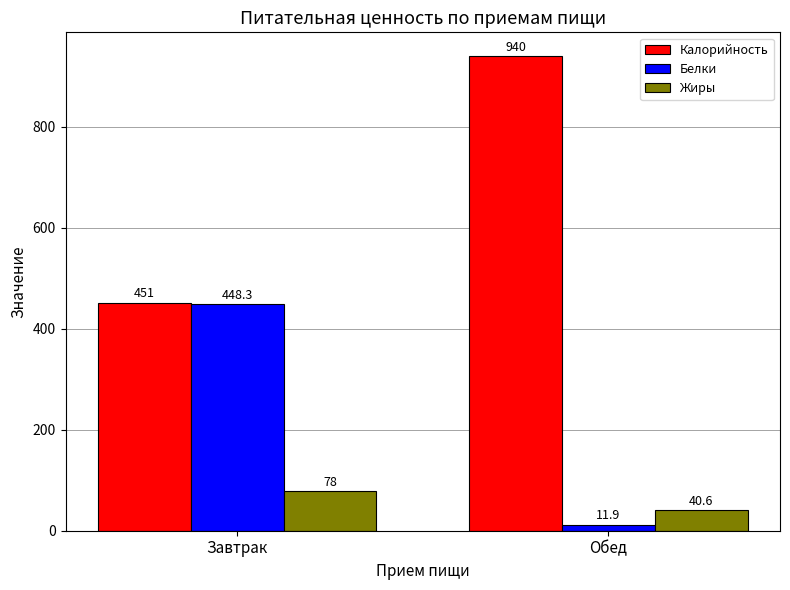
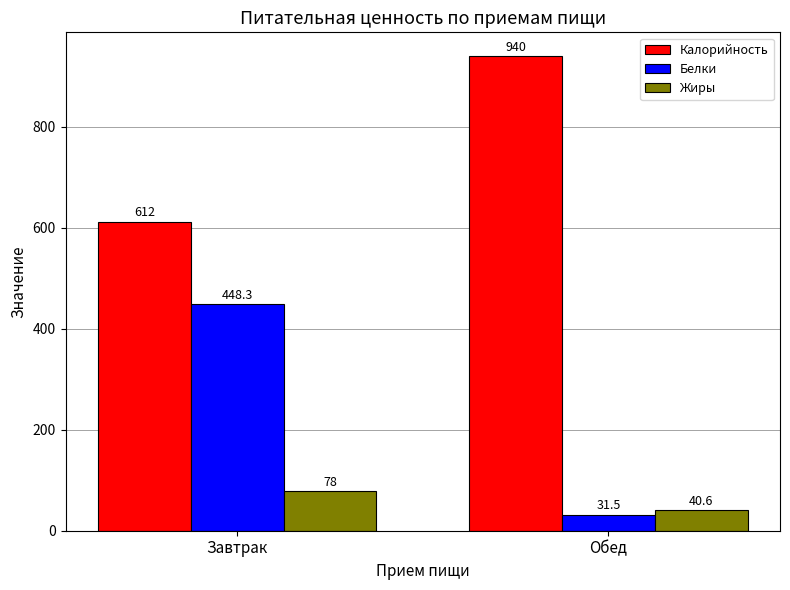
  {
    "Калорийность": {
-     "Завтрак": 451,
+     "Завтрак": 612,
      "Обед": 940
    },
    "Белки": {
      "Завтрак": 448.3,
-     "Обед": 11.9
+     "Обед": 31.5
    },
    "Жиры": {
      "Завтрак": 78,
      "Обед": 40.6
    }
  }
